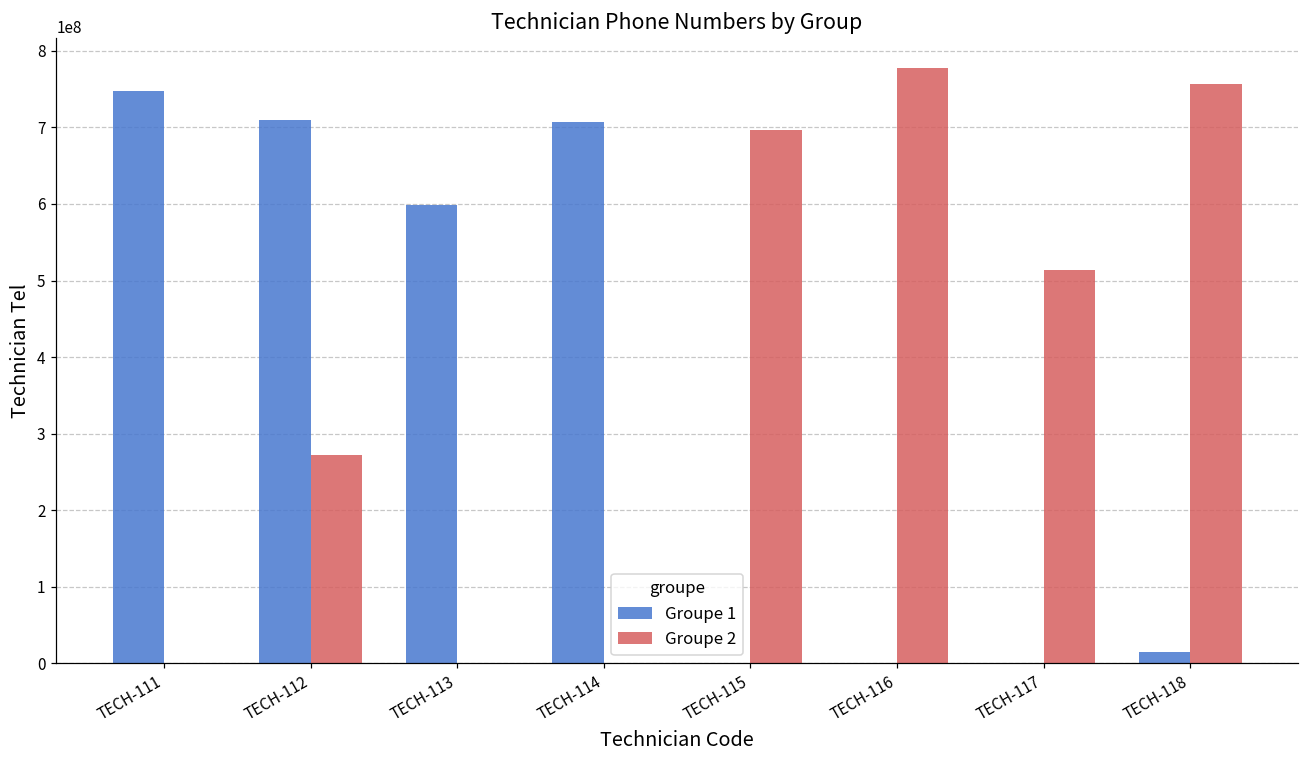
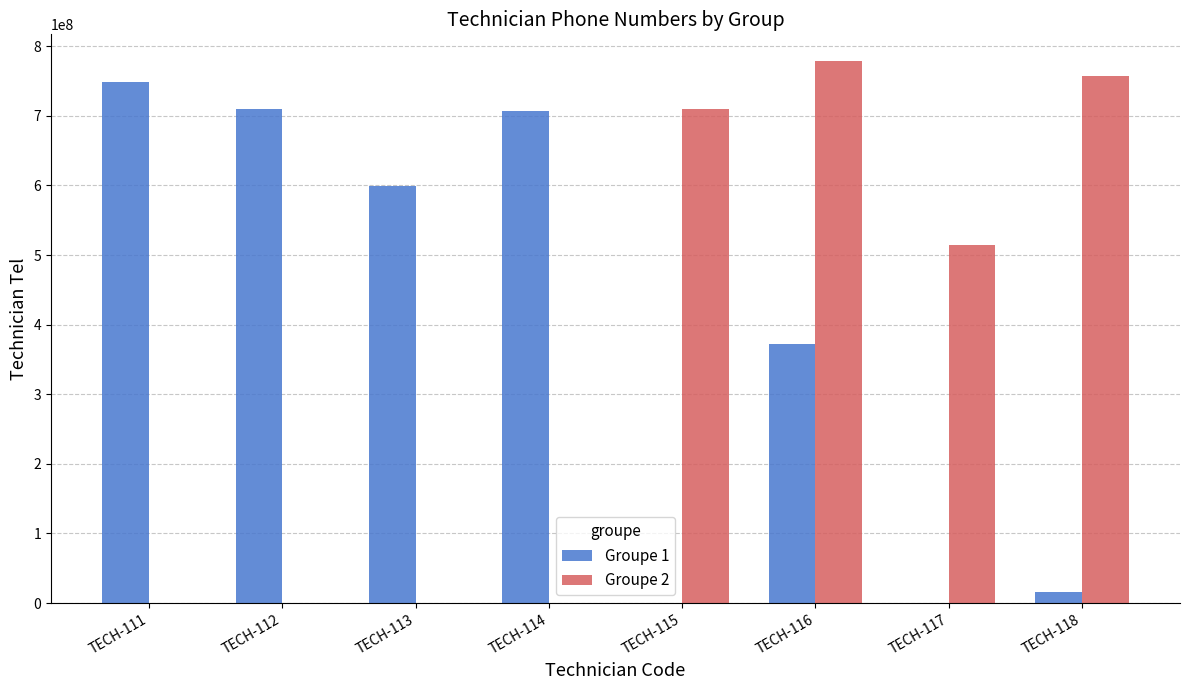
  {
    "Groupe 1": {
      "TECH-111": 750000000,
      "TECH-112": 710000000,
      "TECH-113": 600000000,
      "TECH-114": 710000000,
      "TECH-115": 0,
-     "TECH-116": 0,
+     "TECH-116": 370000000,
      "TECH-117": 0,
      "TECH-118": 20000000
    },
    "Groupe 2": {
      "TECH-111": 0,
-     "TECH-112": 270000000,
+     "TECH-112": 0,
      "TECH-113": 0,
      "TECH-114": 0,
-     "TECH-115": 700000000,
+     "TECH-115": 710000000,
      "TECH-116": 780000000,
      "TECH-117": 510000000,
      "TECH-118": 760000000
    }
  }
